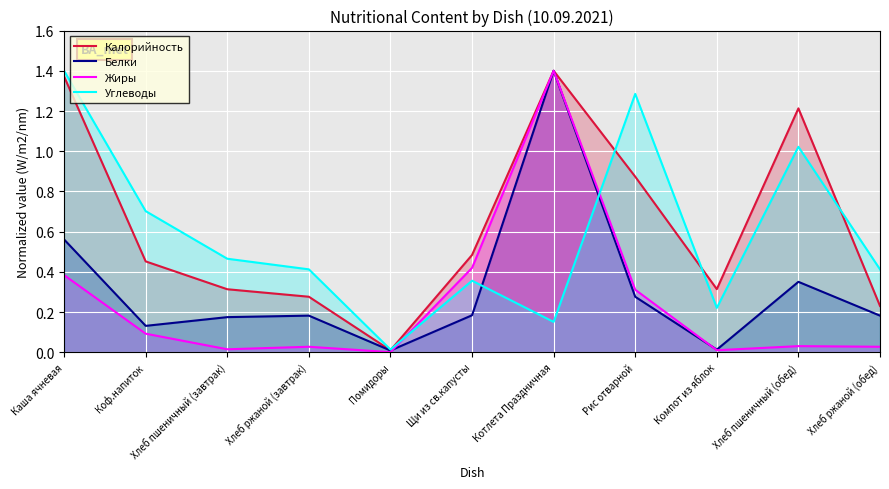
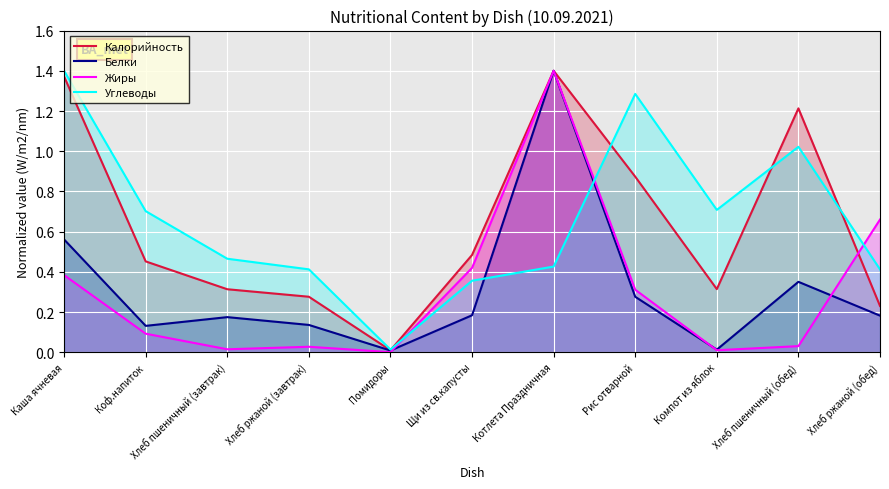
  {
    "Калорийность": {
      "Каша ячневая": 1.37,
      "Коф.напиток": 0.45,
      "Хлеб пшеничный (завтрак)": 0.31,
      "Хлеб ржаной (завтрак)": 0.28,
      "Щи из св.капусты": 0.48,
      "Рис отварной": 0.87,
      "Компот из яблок": 0.31,
      "Хлеб пшеничный (обед)": 1.21,
      "Хлеб ржаной (обед)": 0.23
    },
    "Белки": {
      "Каша ячневая": 0.56,
      "Коф.напиток": 0.13,
      "Хлеб пшеничный (завтрак)": 0.18,
-     "Хлеб ржаной (завтрак)": 0.18,
+     "Хлеб ржаной (завтрак)": 0.14,
      "Щи из св.капусты": 0.18,
      "Рис отварной": 0.28,
      "Хлеб пшеничный (обед)": 0.35,
      "Хлеб ржаной (обед)": 0.18
    },
    "Жиры": {
      "Каша ячневая": 0.38,
      "Коф.напиток": 0.09,
      "Хлеб пшеничный (завтрак)": 0.02,
      "Хлеб ржаной (завтрак)": 0.03,
      "Щи из св.капусты": 0.42,
      "Рис отварной": 0.31,
      "Хлеб пшеничный (обед)": 0.03,
-     "Хлеб ржаной (обед)": 0.03
+     "Хлеб ржаной (обед)": 0.66
    },
    "Углеводы": {
      "Каша ячневая": 1.40,
      "Коф.напиток": 0.70,
      "Хлеб пшеничный (завтрак)": 0.47,
      "Хлеб ржаной (завтрак)": 0.41,
      "Щи из св.капусты": 0.36,
-     "Котлета Праздничная": 0.15,
+     "Котлета Праздничная": 0.43,
      "Рис отварной": 1.29,
-     "Компот из яблок": 0.22,
+     "Компот из яблок": 0.71,
      "Хлеб пшеничный (обед)": 1.02,
      "Хлеб ржаной (обед)": 0.41
    }
  }
